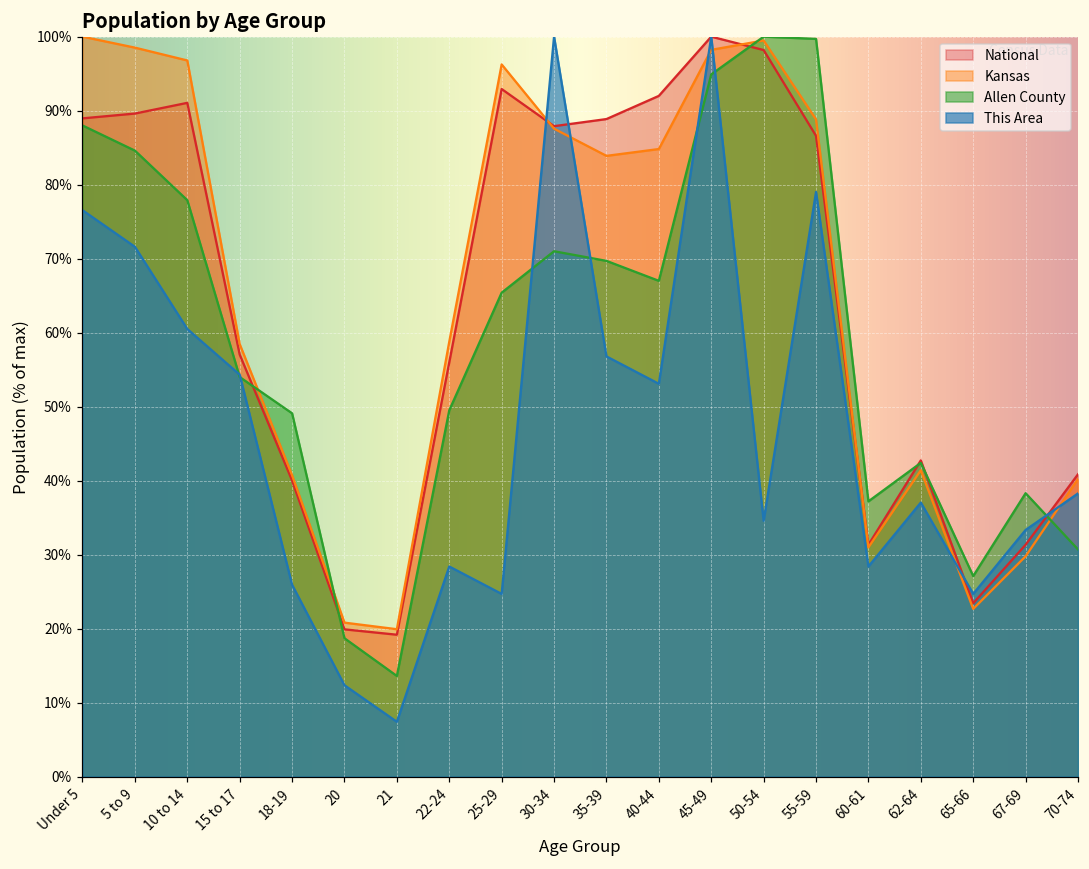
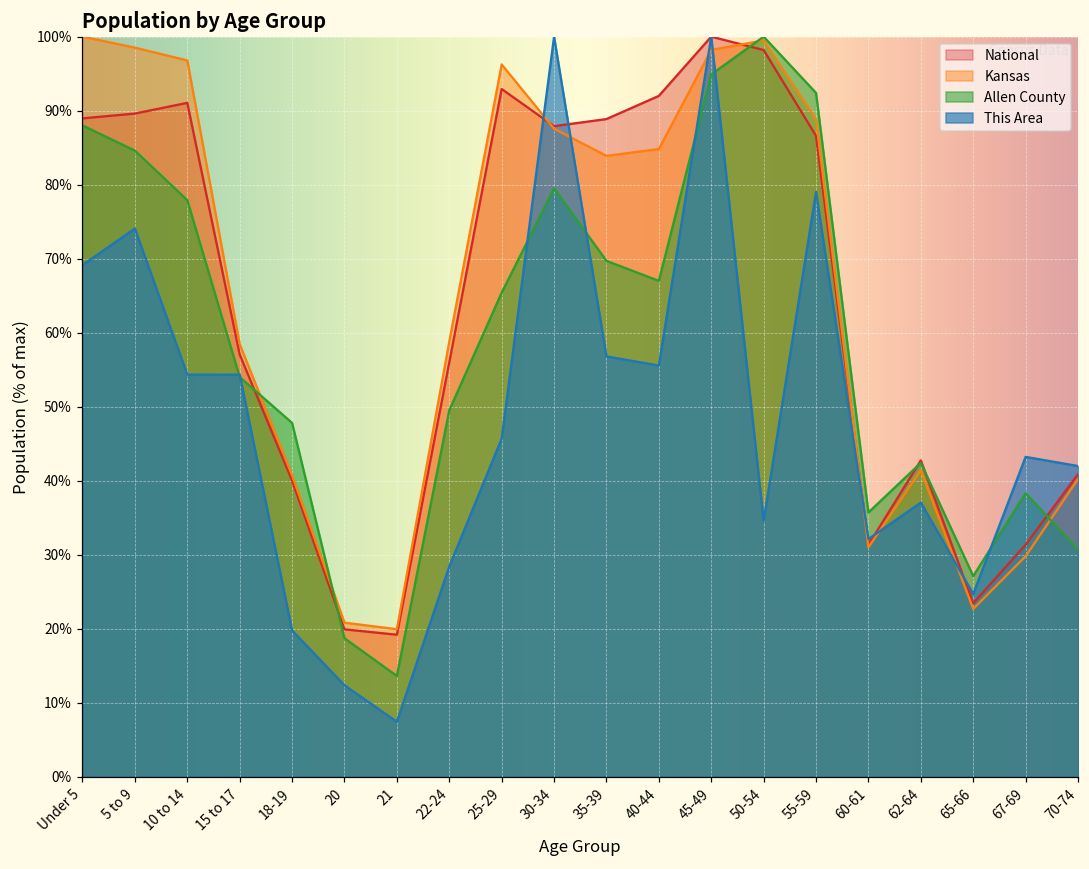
  {
    "Allen County": {
      "Under 5": "88%",
      "5 to 9": "85%",
      "10 to 14": "78%",
-     "18-19": "49%",
+     "18-19": "48%",
      "20": "19%",
      "21": "14%",
      "22-24": "50%",
      "25-29": "65%",
-     "30-34": "71%",
+     "30-34": "80%",
      "35-39": "70%",
      "40-44": "67%",
      "45-49": "95%",
      "50-54": "100%",
-     "55-59": "100%",
-     "60-61": "37%",
+     "55-59": "92%",
+     "60-61": "36%",
      "65-66": "27%",
      "67-69": "38%",
      "70-74": "31%"
    },
    "This Area": {
-     "Under 5": "77%",
-     "5 to 9": "72%",
-     "10 to 14": "60%",
-     "18-19": "26%",
+     "Under 5": "69%",
+     "5 to 9": "74%",
+     "10 to 14": "54%",
+     "18-19": "20%",
      "20": "12%",
      "21": "7%",
      "22-24": "28%",
-     "25-29": "25%",
+     "25-29": "46%",
      "30-34": "100%",
      "35-39": "57%",
-     "40-44": "53%",
+     "40-44": "56%",
      "50-54": "35%",
      "55-59": "79%",
-     "60-61": "28%",
+     "60-61": "32%",
      "62-64": "37%",
      "65-66": "25%",
-     "67-69": "33%",
-     "70-74": "38%"
+     "67-69": "43%",
+     "70-74": "42%"
    }
  }
